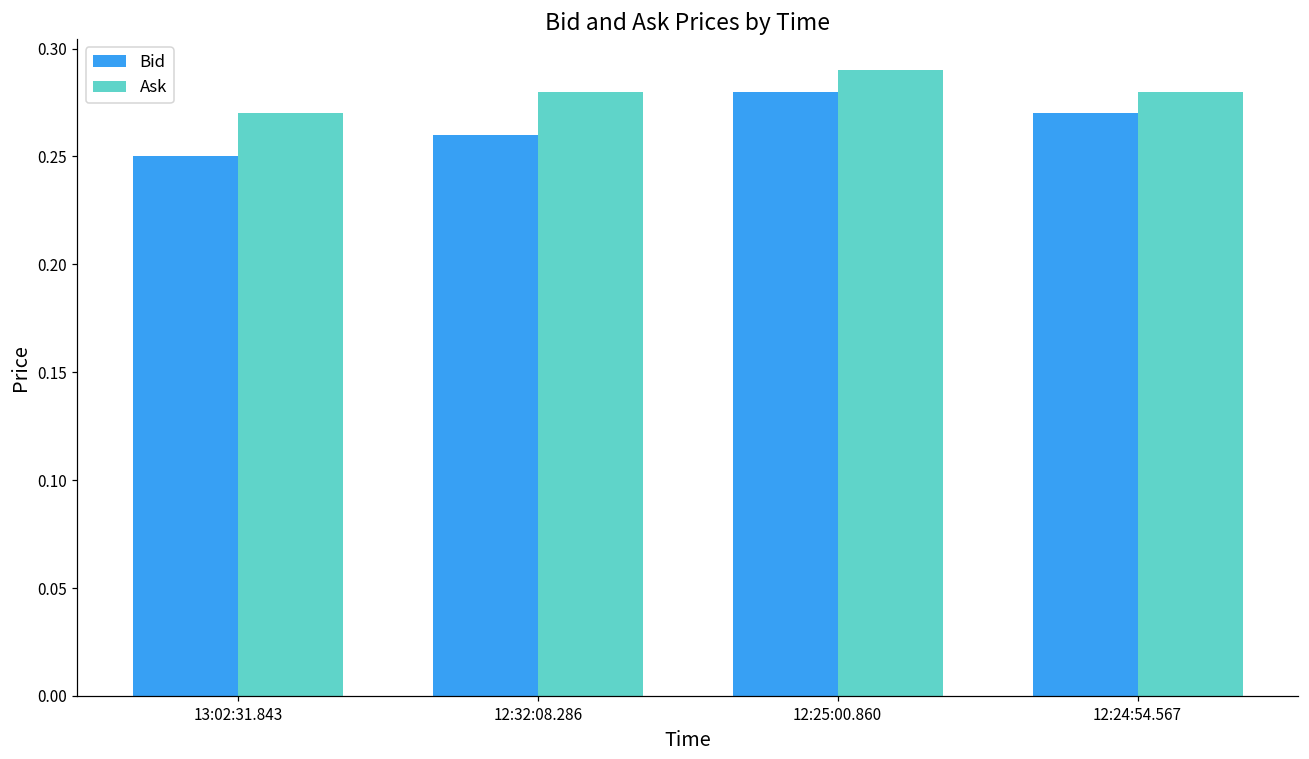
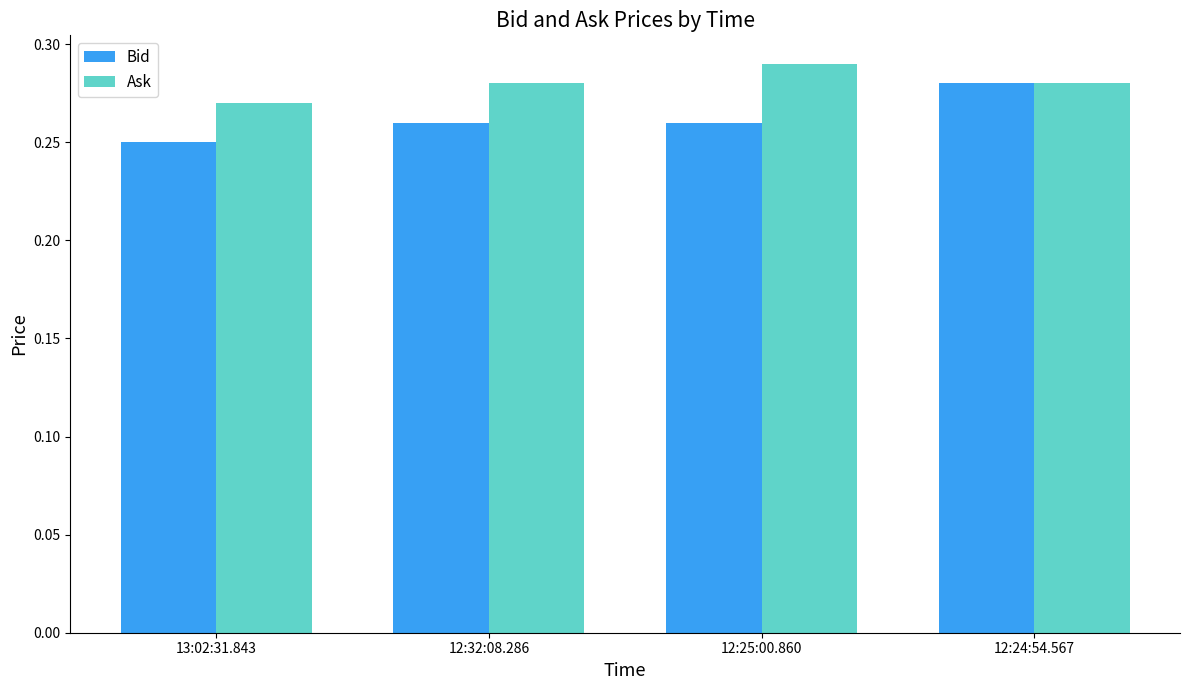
  {
    "Bid": {
      "13:02:31.843": 0.25,
      "12:32:08.286": 0.26,
-     "12:25:00.860": 0.28,
-     "12:24:54.567": 0.27
+     "12:25:00.860": 0.26,
+     "12:24:54.567": 0.28
    },
    "Ask": {
      "13:02:31.843": 0.27,
      "12:32:08.286": 0.28,
      "12:25:00.860": 0.29,
      "12:24:54.567": 0.28
    }
  }
